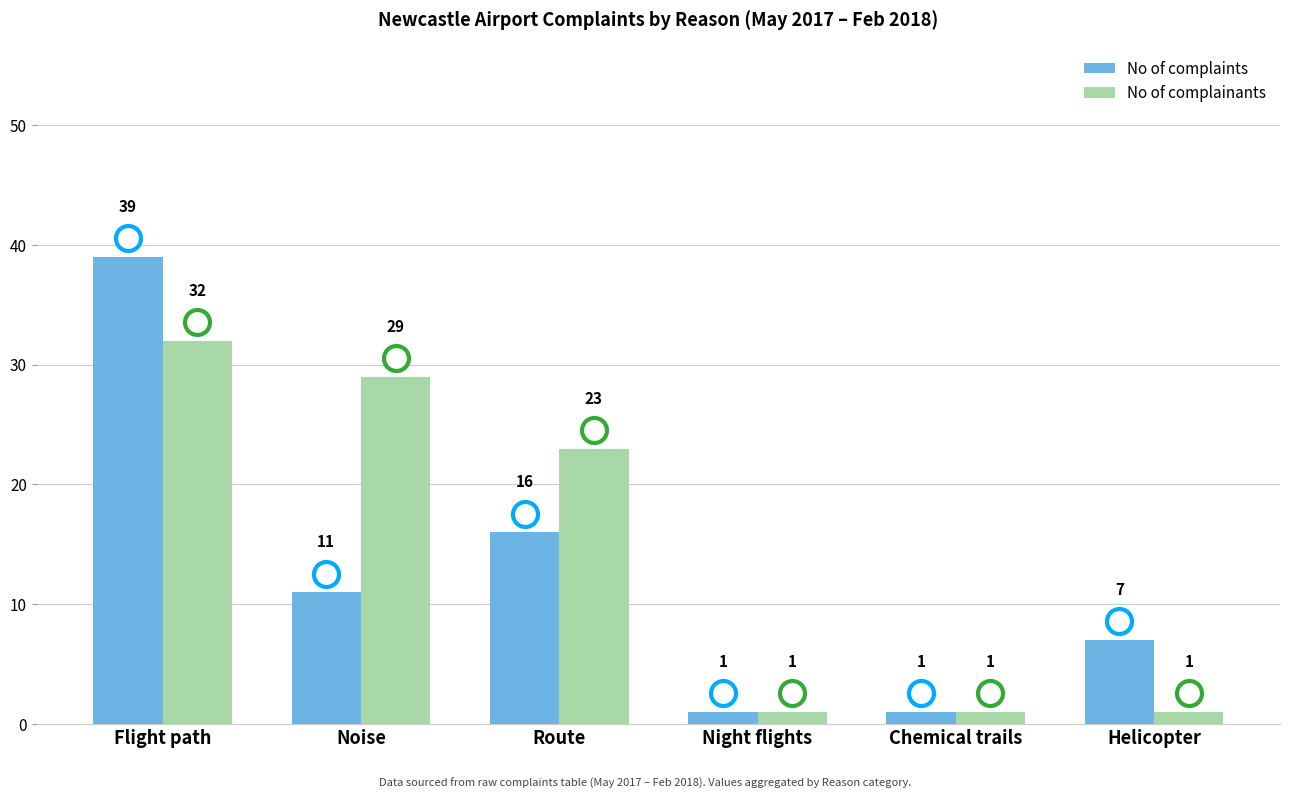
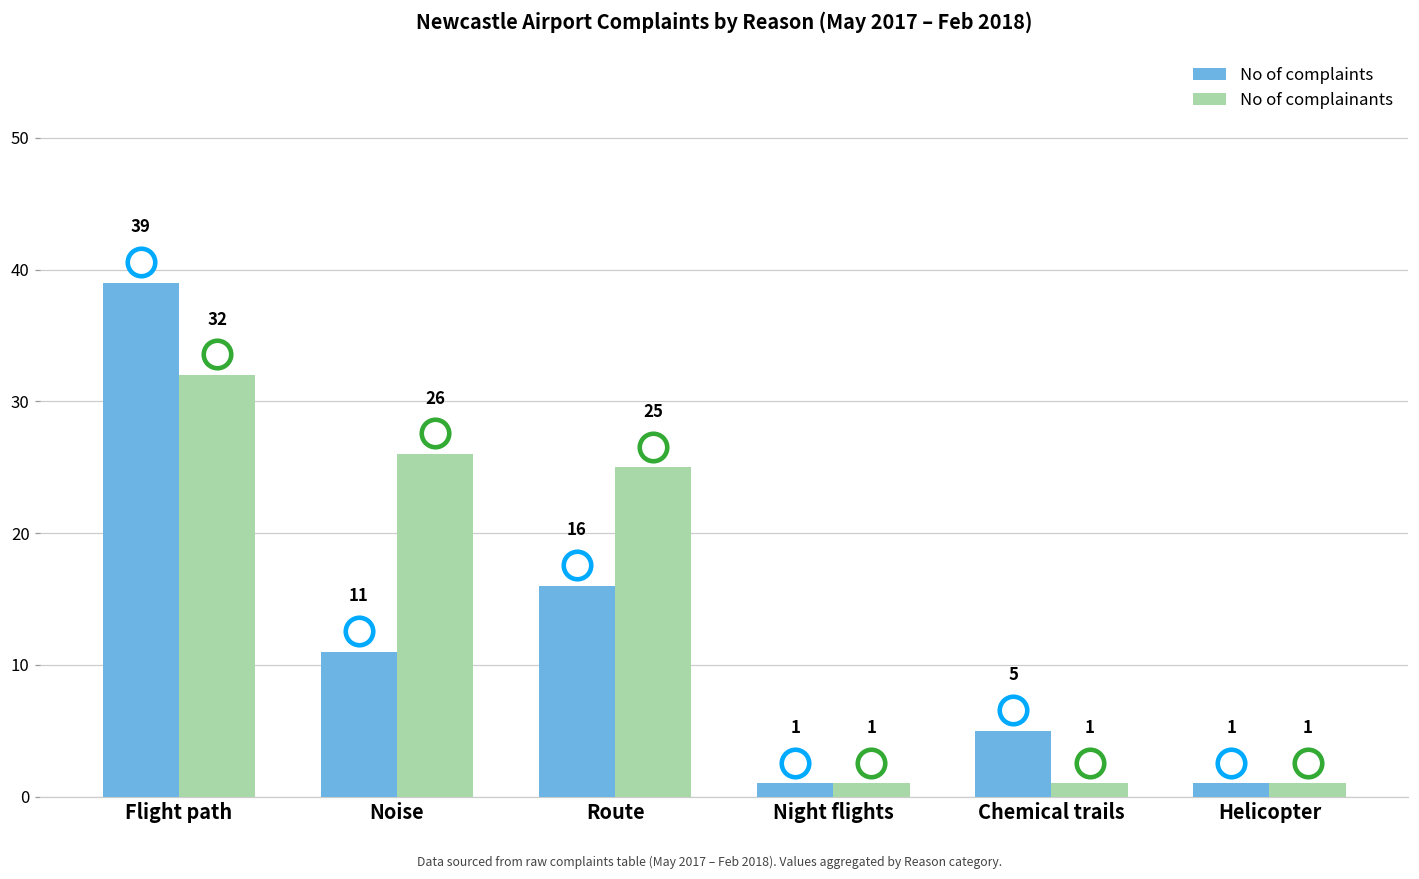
  {
    "No of complaints": {
-     "Chemical trails": 1,
-     "Helicopter": 7
+     "Chemical trails": 5,
+     "Helicopter": 1
    },
    "No of complainants": {
-     "Noise": 29,
-     "Route": 23
+     "Noise": 26,
+     "Route": 25
    }
  }
